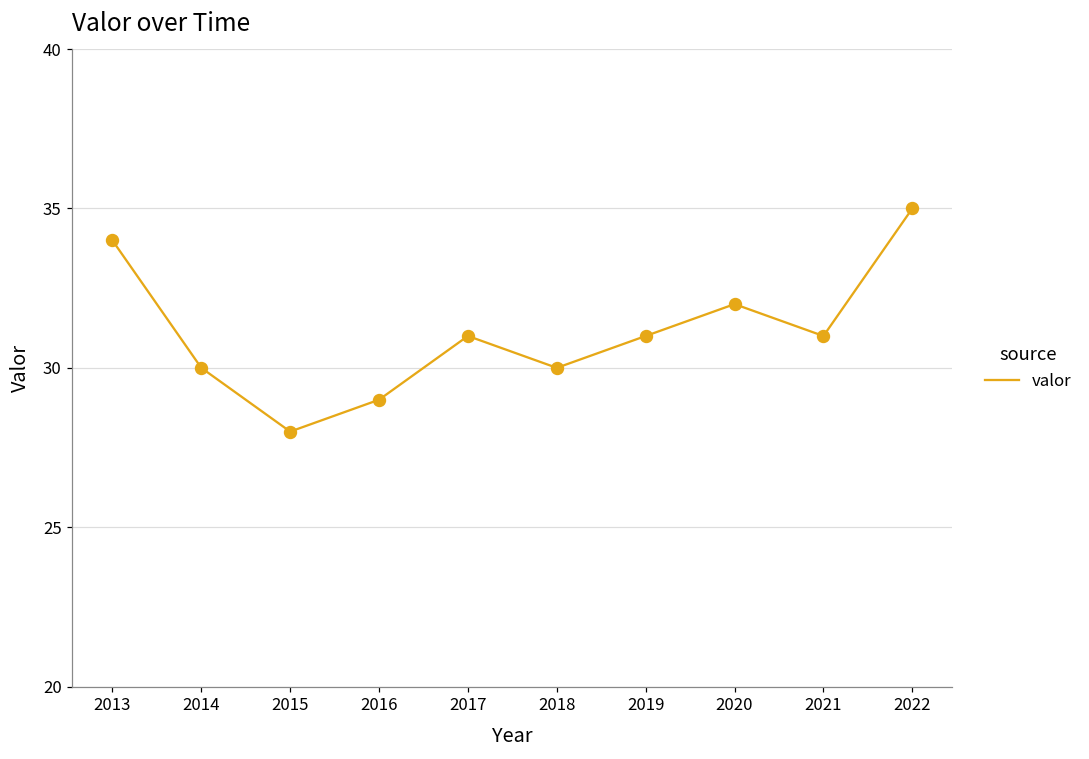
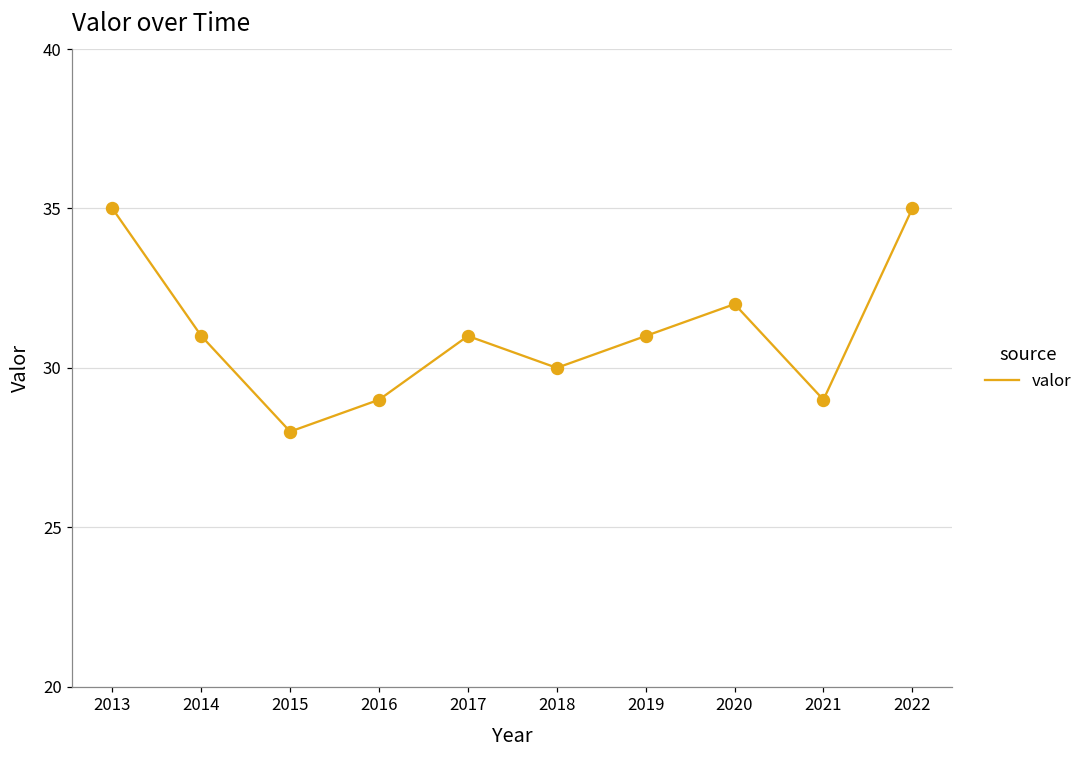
  {
-   "2013": 34,
-   "2014": 30,
+   "2013": 35,
+   "2014": 31,
    "2015": 28,
    "2016": 29,
    "2017": 31,
    "2018": 30,
    "2019": 31,
    "2020": 32,
-   "2021": 31,
+   "2021": 29,
    "2022": 35
  }
